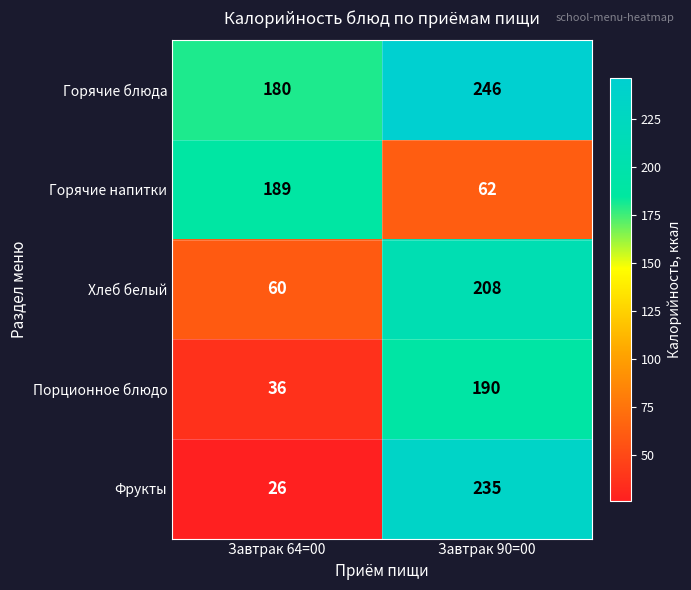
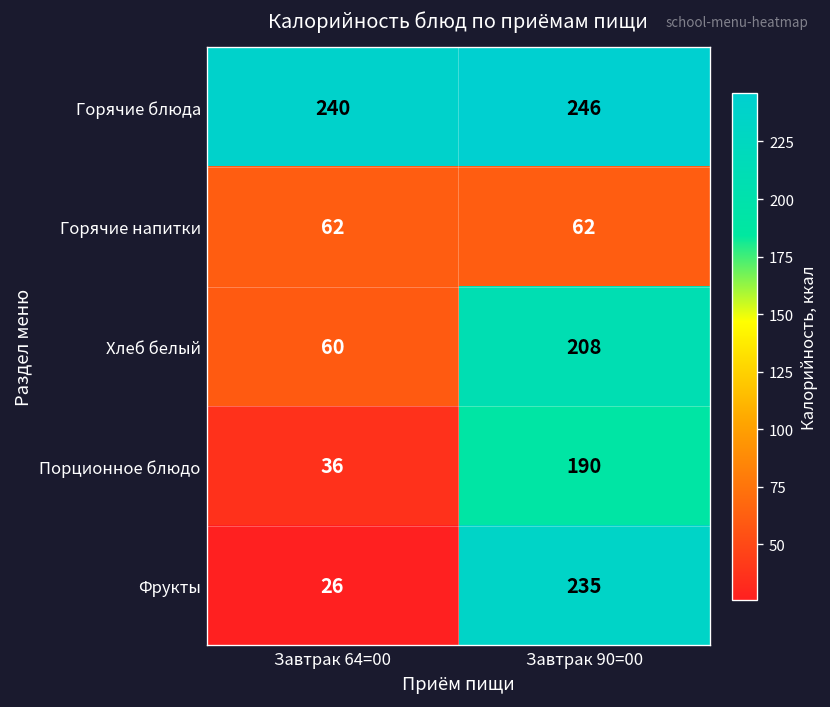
  {
    "Горячие блюда": {
-     "Завтрак 64=00": 180,
+     "Завтрак 64=00": 240,
      "Завтрак 90=00": 246
    },
    "Горячие напитки": {
-     "Завтрак 64=00": 189,
+     "Завтрак 64=00": 62,
      "Завтрак 90=00": 62
    },
    "Хлеб белый": {
      "Завтрак 64=00": 60,
      "Завтрак 90=00": 208
    },
    "Порционное блюдо": {
      "Завтрак 64=00": 36,
      "Завтрак 90=00": 190
    },
    "Фрукты": {
      "Завтрак 64=00": 26,
      "Завтрак 90=00": 235
    }
  }
